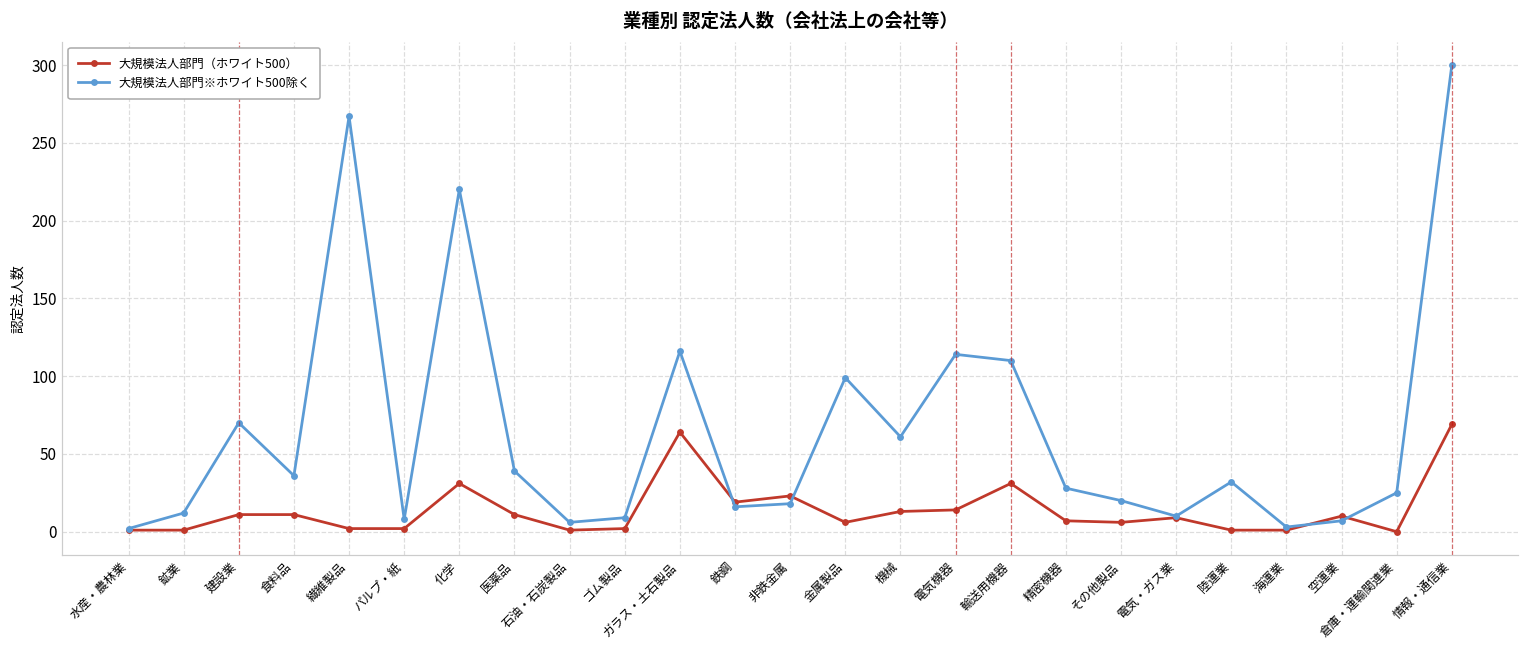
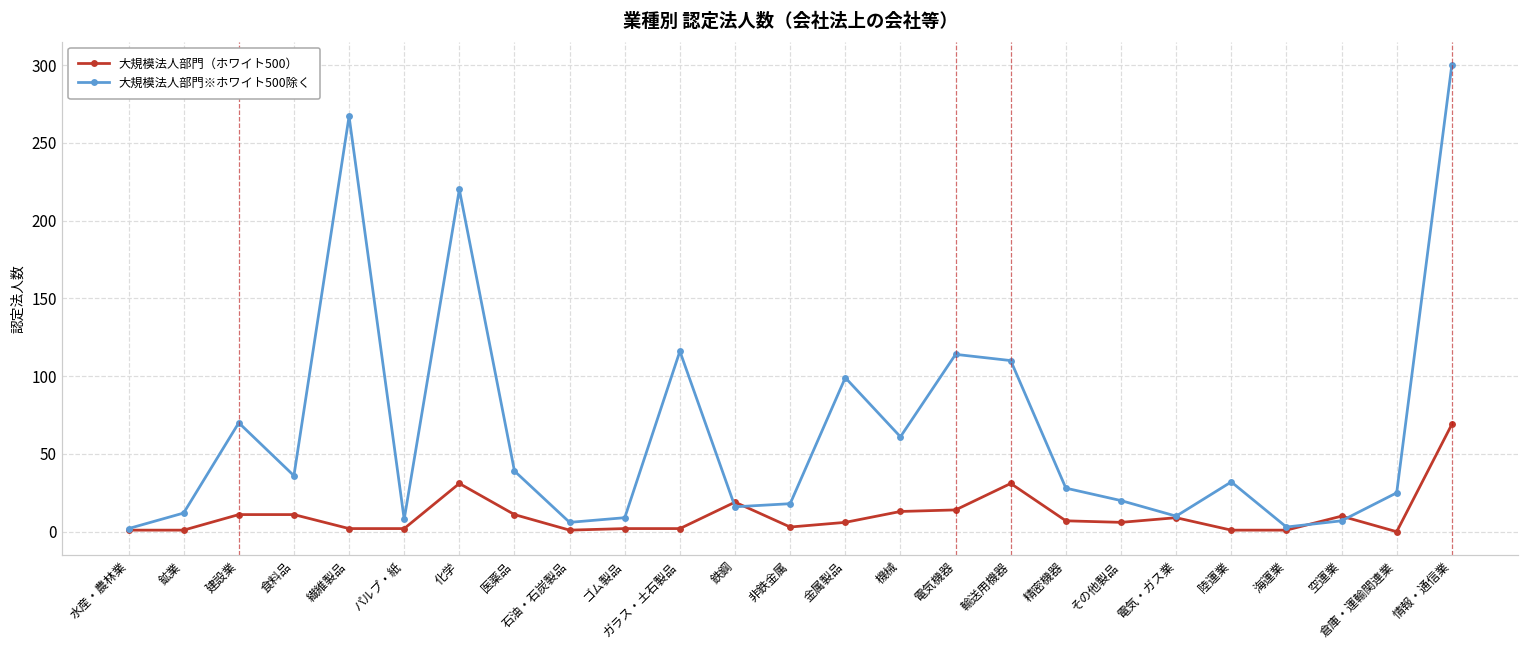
  {
    "大規模法人部門（ホワイト500）": {
      "鉱業": 1,
      "建設業": 11,
      "食料品": 11,
      "繊維製品": 2,
      "パルプ・紙": 2,
      "化学": 31,
      "医薬品": 11,
      "石油・石炭製品": 1,
      "ゴム製品": 2,
-     "ガラス・土石製品": 64,
+     "ガラス・土石製品": 2,
      "鉄鋼": 19,
-     "非鉄金属": 23,
+     "非鉄金属": 3,
      "金属製品": 6,
      "機械": 13,
      "電気機器": 14,
      "輸送用機器": 31,
      "精密機器": 7,
      "その他製品": 6,
      "陸運業": 1,
      "海運業": 1,
      "空運業": 10,
      "倉庫・運輸関連業": 0,
      "情報・通信業": 69
    },
    "大規模法人部門※ホワイト500除く": {
      "鉱業": 12,
      "建設業": 70,
      "食料品": 36,
      "繊維製品": 267,
      "パルプ・紙": 8,
      "化学": 220,
      "医薬品": 39,
      "石油・石炭製品": 6,
      "ゴム製品": 9,
      "ガラス・土石製品": 116,
      "鉄鋼": 16,
      "非鉄金属": 18,
      "金属製品": 99,
      "機械": 61,
      "電気機器": 114,
      "輸送用機器": 110,
      "精密機器": 28,
      "その他製品": 20,
      "陸運業": 32,
      "海運業": 3,
      "空運業": 7,
      "倉庫・運輸関連業": 25,
      "情報・通信業": 300
    }
  }
